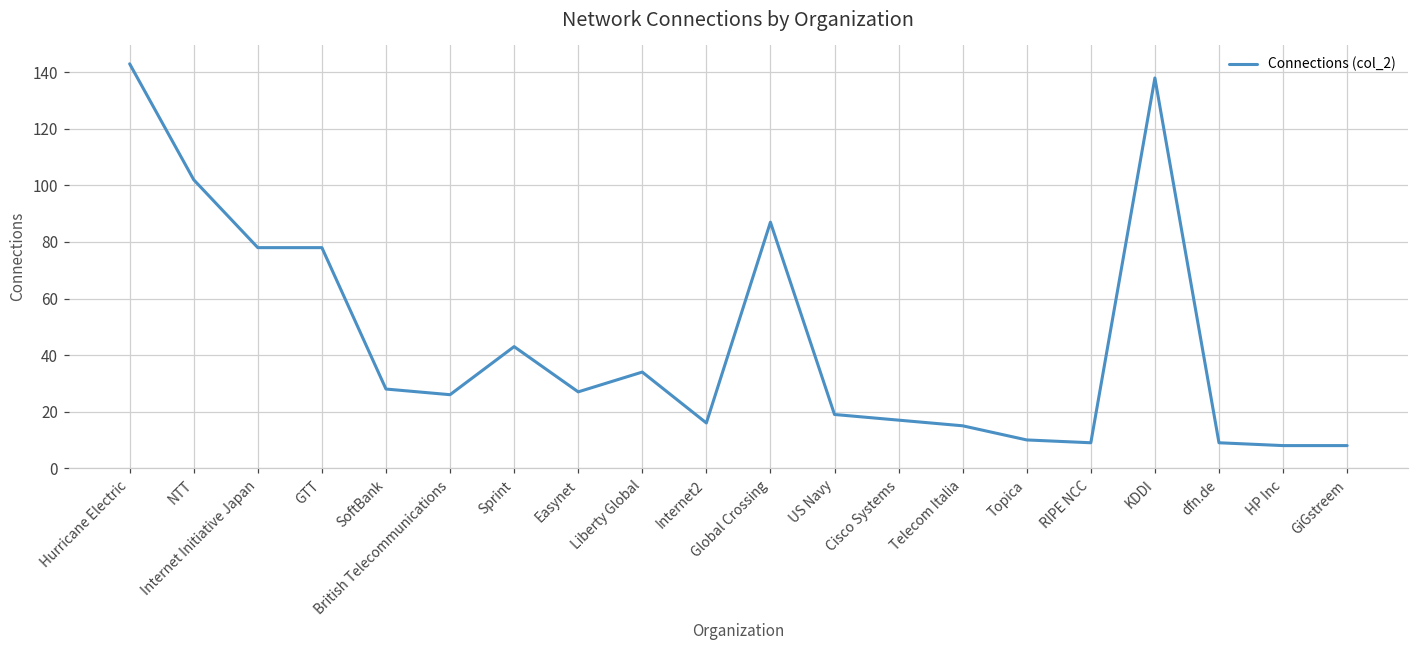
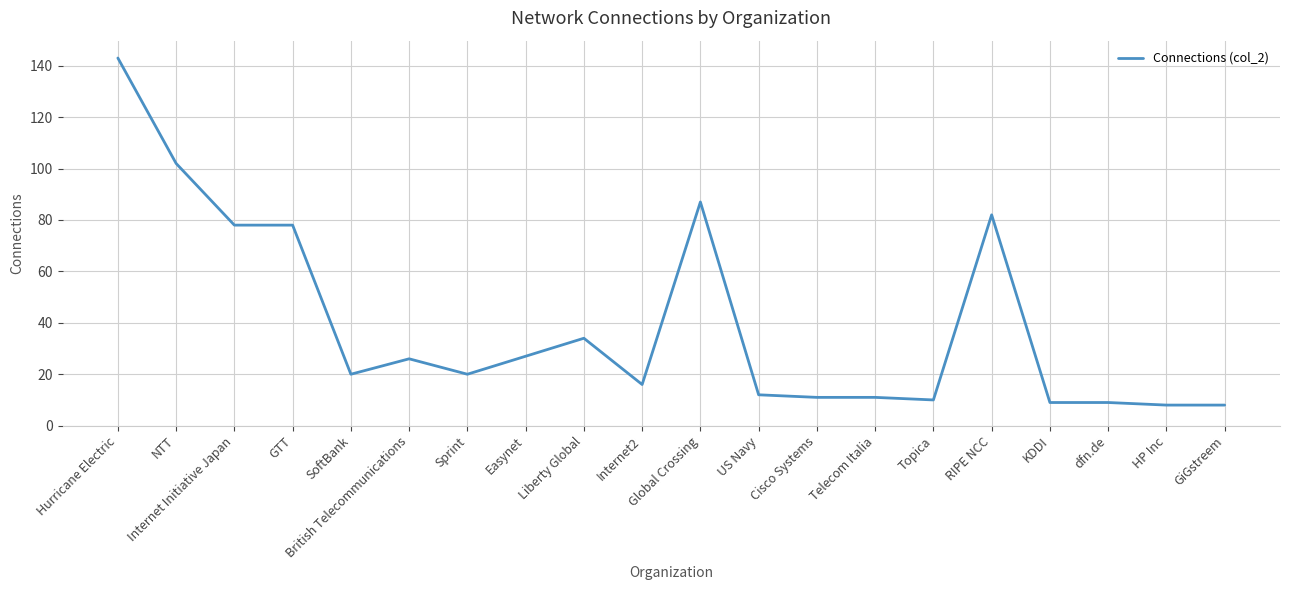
  {
    "Hurricane Electric": 143,
    "NTT": 102,
    "Internet Initiative Japan": 78,
    "GTT": 78,
-   "SoftBank": 28,
+   "SoftBank": 20,
    "British Telecommunications": 26,
-   "Sprint": 43,
+   "Sprint": 20,
    "Easynet": 27,
    "Liberty Global": 34,
    "Internet2": 16,
    "Global Crossing": 87,
-   "US Navy": 19,
-   "Cisco Systems": 17,
-   "Telecom Italia": 15,
+   "US Navy": 12,
+   "Cisco Systems": 11,
+   "Telecom Italia": 11,
    "Topica": 10,
-   "RIPE NCC": 9,
-   "KDDI": 138,
+   "RIPE NCC": 82,
+   "KDDI": 9,
    "dfn.de": 9,
    "HP Inc": 8,
    "GiGstreem": 8
  }
